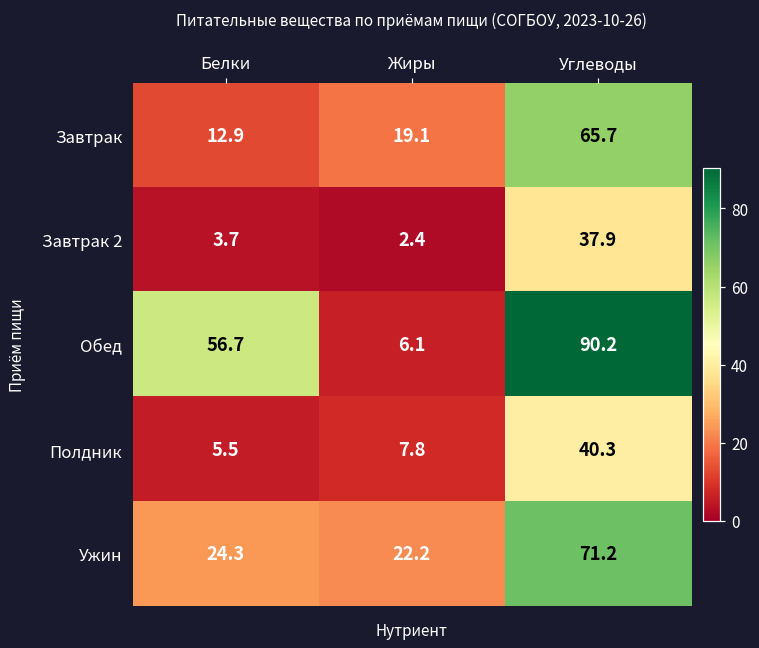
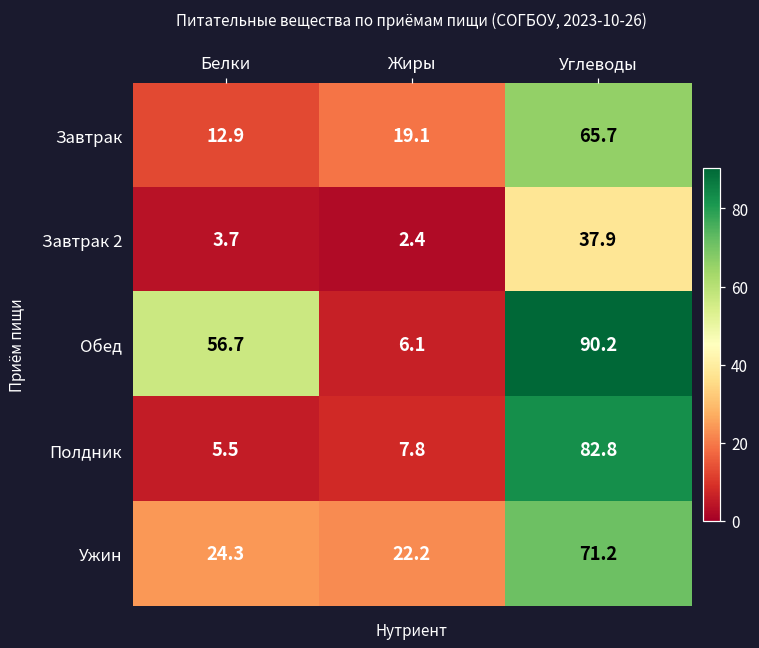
  {
    "Завтрак": {
      "Белки": 12.9,
      "Жиры": 19.1,
      "Углеводы": 65.7
    },
    "Завтрак 2": {
      "Белки": 3.7,
      "Жиры": 2.4,
      "Углеводы": 37.9
    },
    "Обед": {
      "Белки": 56.7,
      "Жиры": 6.1,
      "Углеводы": 90.2
    },
    "Полдник": {
      "Белки": 5.5,
      "Жиры": 7.8,
-     "Углеводы": 40.3
+     "Углеводы": 82.8
    },
    "Ужин": {
      "Белки": 24.3,
      "Жиры": 22.2,
      "Углеводы": 71.2
    }
  }
